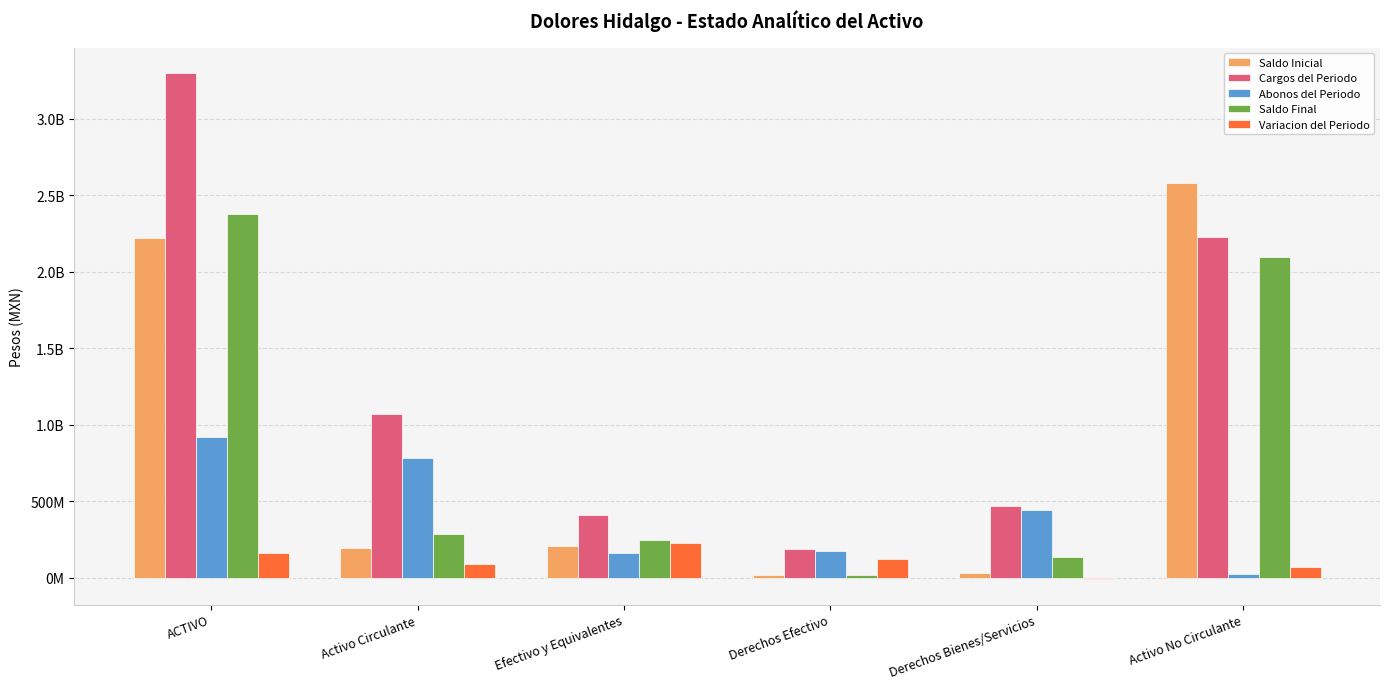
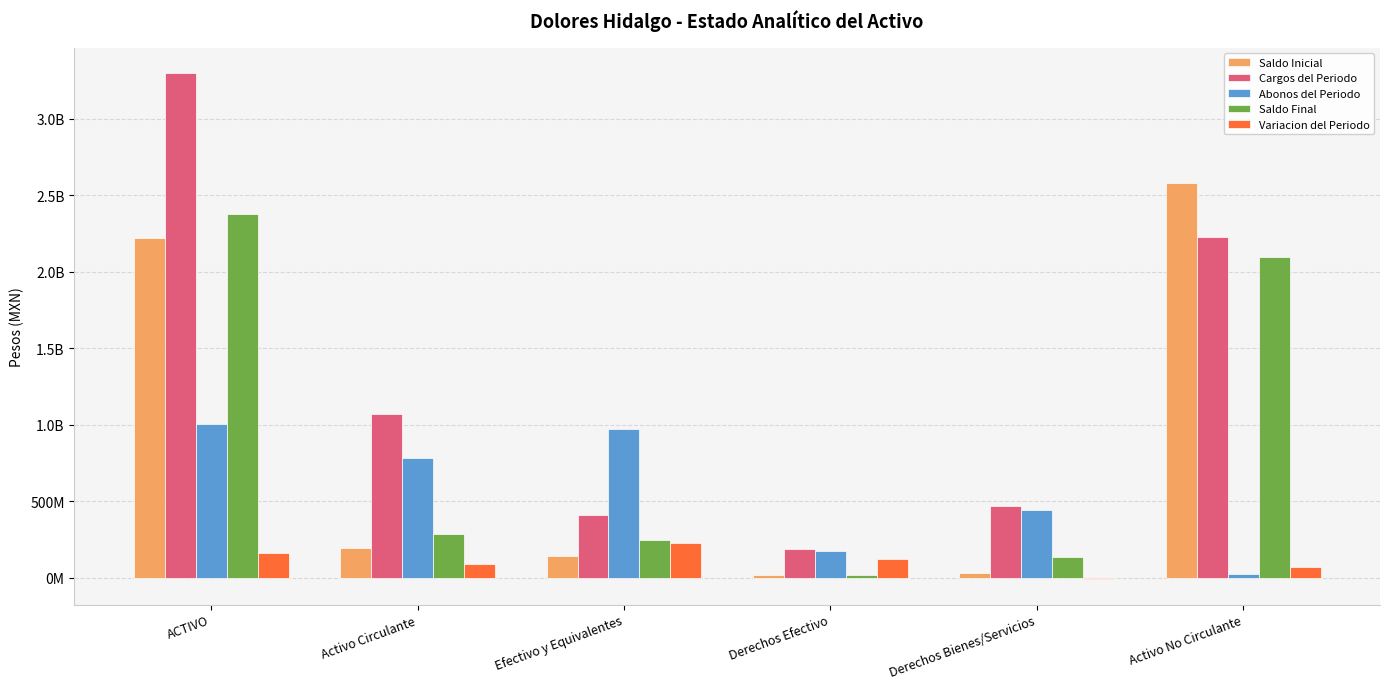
  {
    "Saldo Inicial": {
      "ACTIVO": 2220000000,
      "Activo Circulante": 190000000,
-     "Efectivo y Equivalentes": 210000000,
+     "Efectivo y Equivalentes": 140000000,
      "Derechos Bienes/Servicios": 30000000,
      "Activo No Circulante": 2580000000
    },
    "Cargos del Periodo": {
      "ACTIVO": 3300000000,
      "Activo Circulante": 1070000000,
      "Efectivo y Equivalentes": 410000000,
      "Derechos Efectivo": 190000000,
      "Derechos Bienes/Servicios": 470000000,
      "Activo No Circulante": 2230000000
    },
    "Abonos del Periodo": {
-     "ACTIVO": 920000000,
+     "ACTIVO": 1000000000,
      "Activo Circulante": 780000000,
-     "Efectivo y Equivalentes": 170000000,
+     "Efectivo y Equivalentes": 970000000,
      "Derechos Efectivo": 170000000,
      "Derechos Bienes/Servicios": 450000000,
      "Activo No Circulante": 30000000
    },
    "Saldo Final": {
      "ACTIVO": 2380000000,
      "Activo Circulante": 280000000,
      "Efectivo y Equivalentes": 240000000,
      "Derechos Efectivo": 20000000,
      "Derechos Bienes/Servicios": 140000000,
      "Activo No Circulante": 2090000000
    },
    "Variacion del Periodo": {
      "ACTIVO": 160000000,
      "Activo Circulante": 90000000,
      "Efectivo y Equivalentes": 230000000,
      "Derechos Efectivo": 120000000,
      "Activo No Circulante": 70000000
    }
  }
